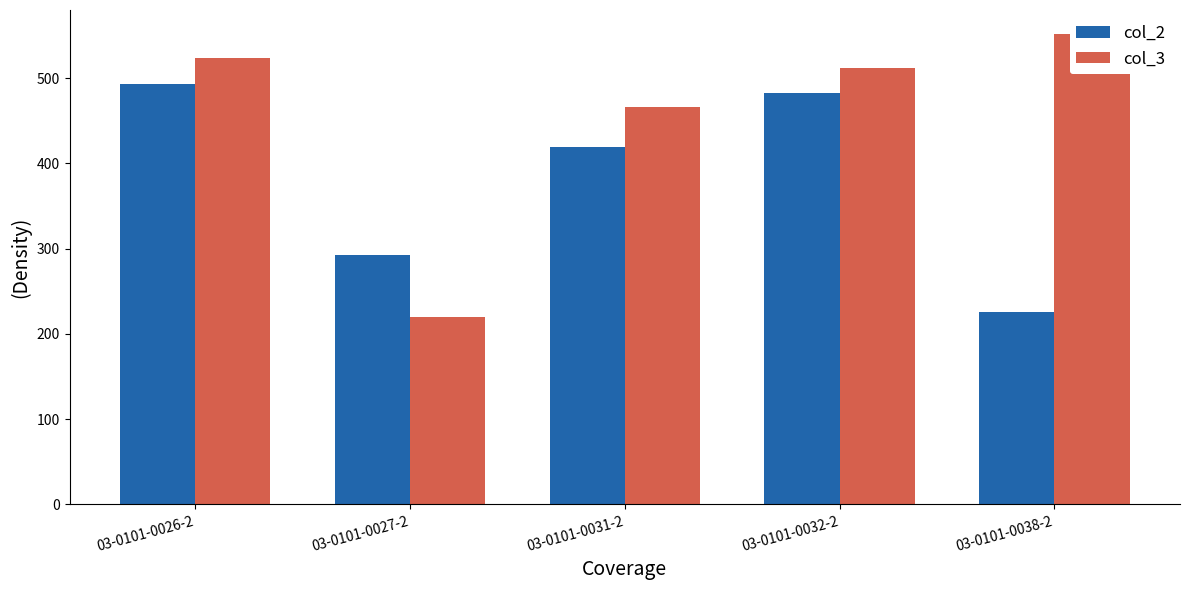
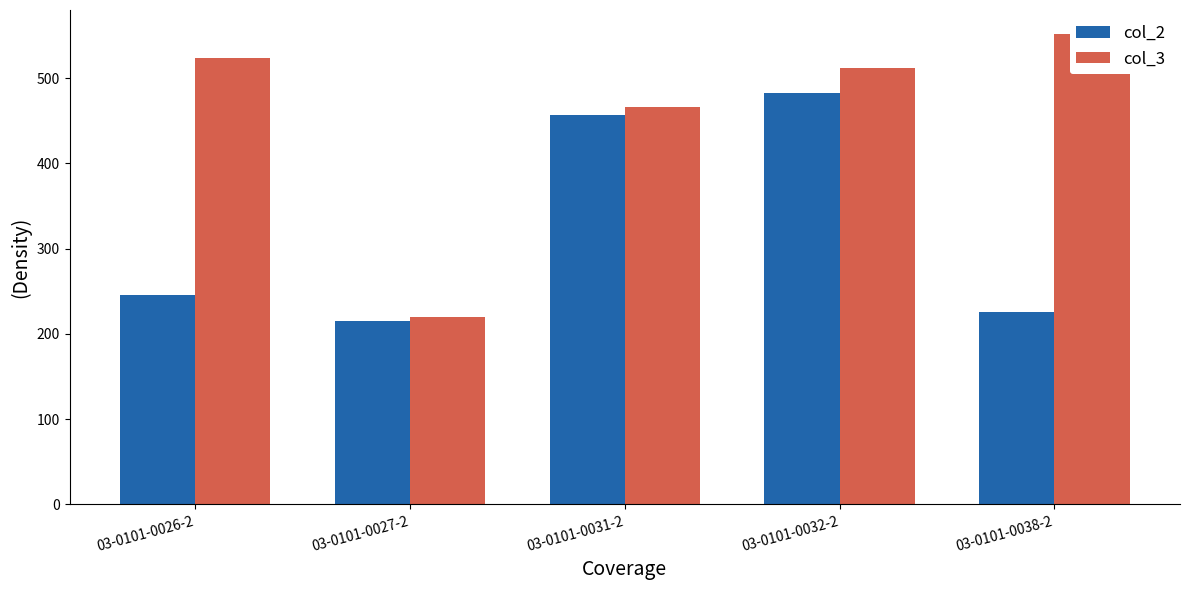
  {
    "col_2": {
-     "03-0101-0026-2": 490,
-     "03-0101-0027-2": 290,
-     "03-0101-0031-2": 420,
+     "03-0101-0026-2": 250,
+     "03-0101-0027-2": 210,
+     "03-0101-0031-2": 460,
      "03-0101-0032-2": 480,
      "03-0101-0038-2": 230
    },
    "col_3": {
      "03-0101-0026-2": 520,
      "03-0101-0027-2": 220,
      "03-0101-0031-2": 470,
      "03-0101-0032-2": 510
    }
  }
